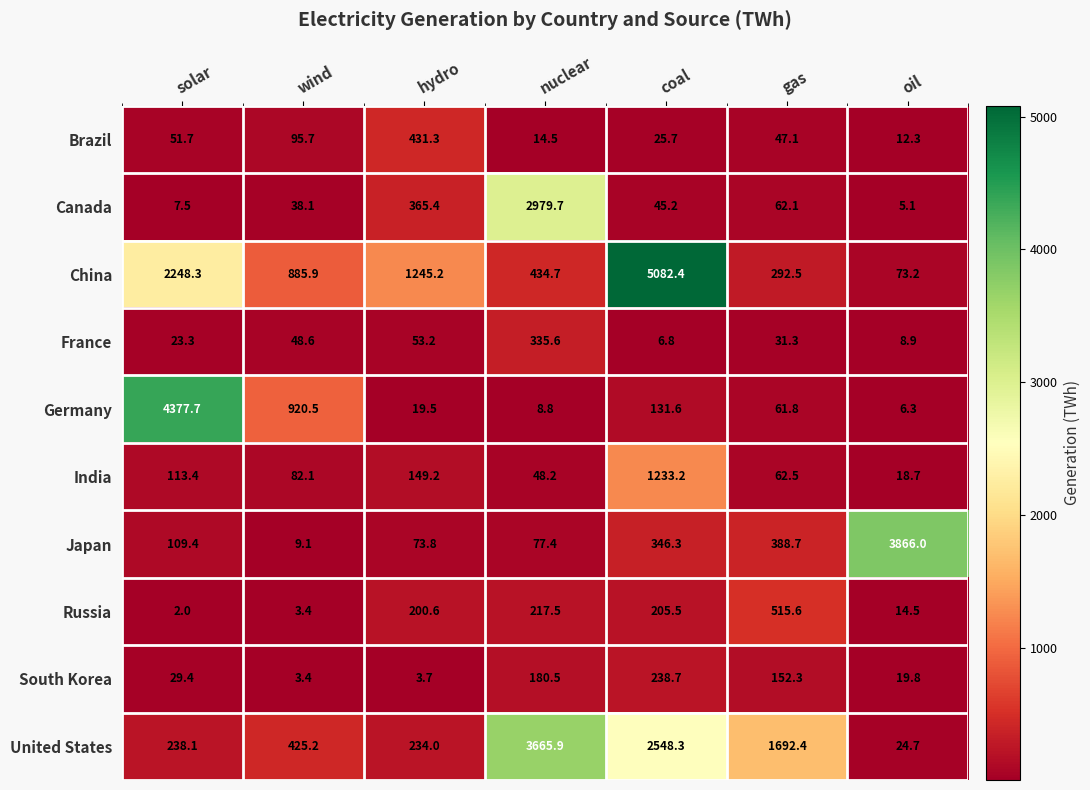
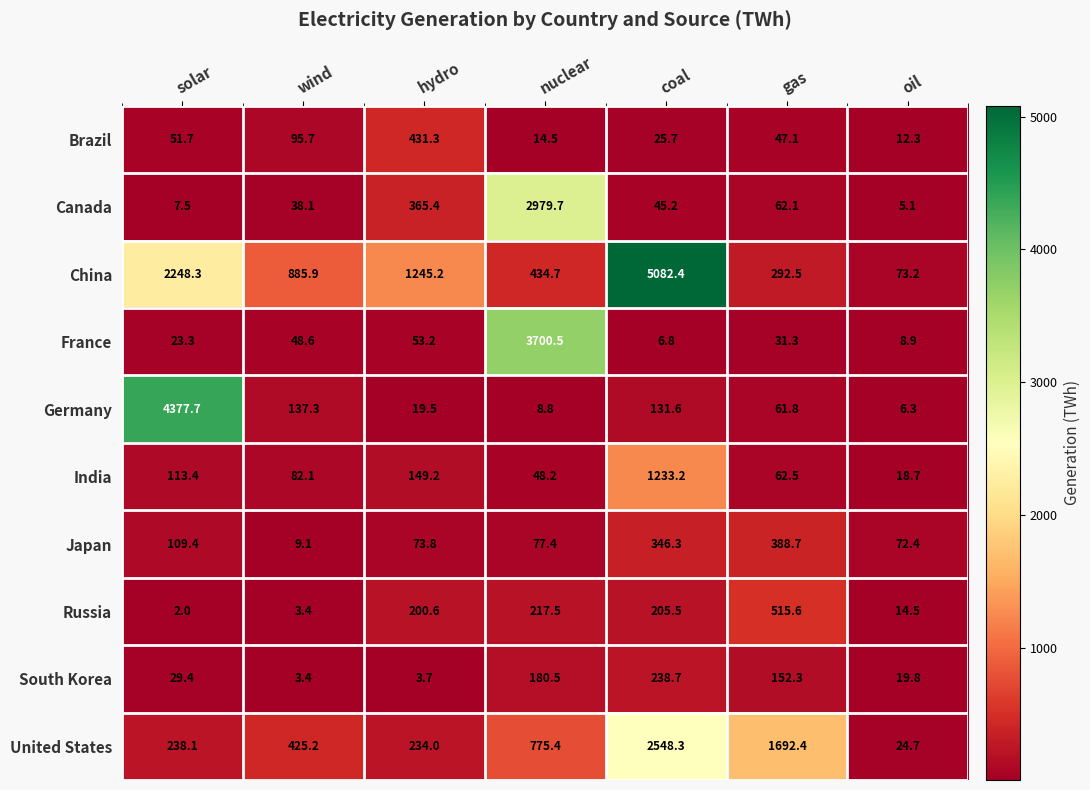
  {
    "Brazil": {
      "solar": 51.7,
      "wind": 95.7,
      "hydro": 431.3,
      "nuclear": 14.5,
      "coal": 25.7,
      "gas": 47.1,
      "oil": 12.3
    },
    "Canada": {
      "solar": 7.5,
      "wind": 38.1,
      "hydro": 365.4,
      "nuclear": 2979.7,
      "coal": 45.2,
      "gas": 62.1,
      "oil": 5.1
    },
    "China": {
      "solar": 2248.3,
      "wind": 885.9,
      "hydro": 1245.2,
      "nuclear": 434.7,
      "coal": 5082.4,
      "gas": 292.5,
      "oil": 73.2
    },
    "France": {
      "solar": 23.3,
      "wind": 48.6,
      "hydro": 53.2,
-     "nuclear": 335.6,
+     "nuclear": 3700.5,
      "coal": 6.8,
      "gas": 31.3,
      "oil": 8.9
    },
    "Germany": {
      "solar": 4377.7,
-     "wind": 920.5,
+     "wind": 137.3,
      "hydro": 19.5,
      "nuclear": 8.8,
      "coal": 131.6,
      "gas": 61.8,
      "oil": 6.3
    },
    "India": {
      "solar": 113.4,
      "wind": 82.1,
      "hydro": 149.2,
      "nuclear": 48.2,
      "coal": 1233.2,
      "gas": 62.5,
      "oil": 18.7
    },
    "Japan": {
      "solar": 109.4,
      "wind": 9.1,
      "hydro": 73.8,
      "nuclear": 77.4,
      "coal": 346.3,
      "gas": 388.7,
-     "oil": 3866.0
+     "oil": 72.4
    },
    "Russia": {
      "solar": 2.0,
      "wind": 3.4,
      "hydro": 200.6,
      "nuclear": 217.5,
      "coal": 205.5,
      "gas": 515.6,
      "oil": 14.5
    },
    "South Korea": {
      "solar": 29.4,
      "wind": 3.4,
      "hydro": 3.7,
      "nuclear": 180.5,
      "coal": 238.7,
      "gas": 152.3,
      "oil": 19.8
    },
    "United States": {
      "solar": 238.1,
      "wind": 425.2,
      "hydro": 234.0,
-     "nuclear": 3665.9,
+     "nuclear": 775.4,
      "coal": 2548.3,
      "gas": 1692.4,
      "oil": 24.7
    }
  }
